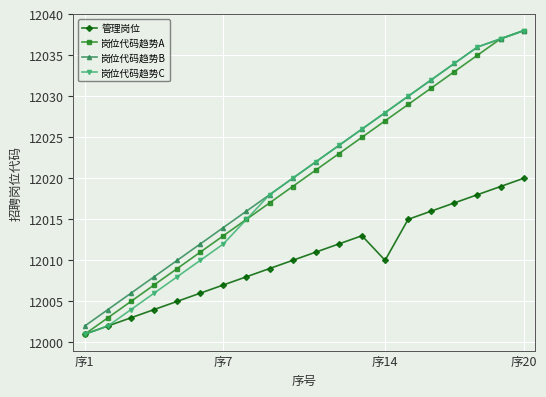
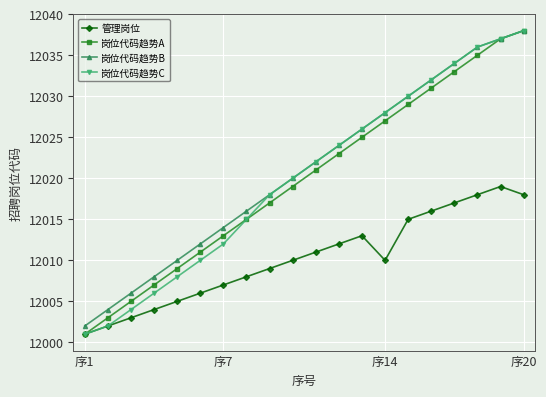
  {
    "管理岗位": {
      "序7": 12007,
      "序14": 12010,
-     "序20": 12020
+     "序20": 12018
    }
  }
